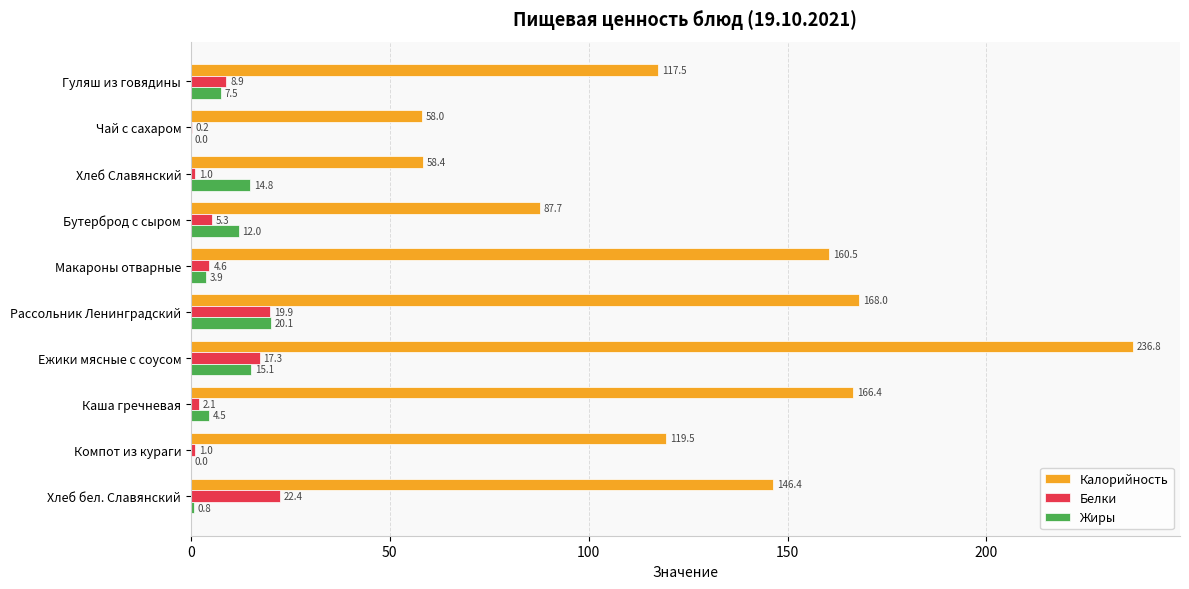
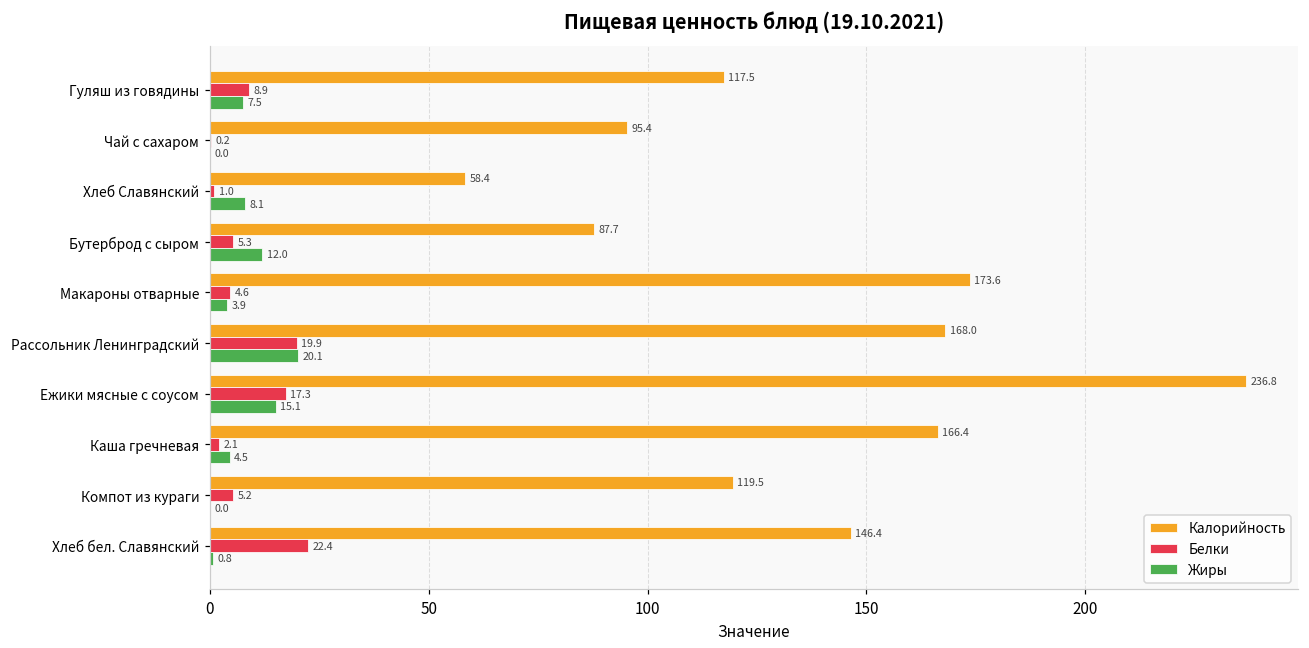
  {
    "Калорийность": {
      "Гуляш из говядины": 117.5,
-     "Чай с сахаром": 58.0,
+     "Чай с сахаром": 95.4,
      "Хлеб Славянский": 58.4,
      "Бутерброд с сыром": 87.7,
-     "Макароны отварные": 160.5,
+     "Макароны отварные": 173.6,
      "Рассольник Ленинградский": 168.0,
      "Ежики мясные с соусом": 236.8,
      "Каша гречневая": 166.4,
      "Компот из кураги": 119.5,
      "Хлеб бел. Славянский": 146.4
    },
    "Белки": {
      "Гуляш из говядины": 8.9,
      "Чай с сахаром": 0.2,
      "Хлеб Славянский": 1.0,
      "Бутерброд с сыром": 5.3,
      "Макароны отварные": 4.6,
      "Рассольник Ленинградский": 19.9,
      "Ежики мясные с соусом": 17.3,
      "Каша гречневая": 2.1,
-     "Компот из кураги": 1.0,
+     "Компот из кураги": 5.2,
      "Хлеб бел. Славянский": 22.4
    },
    "Жиры": {
      "Гуляш из говядины": 7.5,
      "Чай с сахаром": 0.0,
-     "Хлеб Славянский": 14.8,
+     "Хлеб Славянский": 8.1,
      "Бутерброд с сыром": 12.0,
      "Макароны отварные": 3.9,
      "Рассольник Ленинградский": 20.1,
      "Ежики мясные с соусом": 15.1,
      "Каша гречневая": 4.5,
      "Компот из кураги": 0.0,
      "Хлеб бел. Славянский": 0.8
    }
  }
